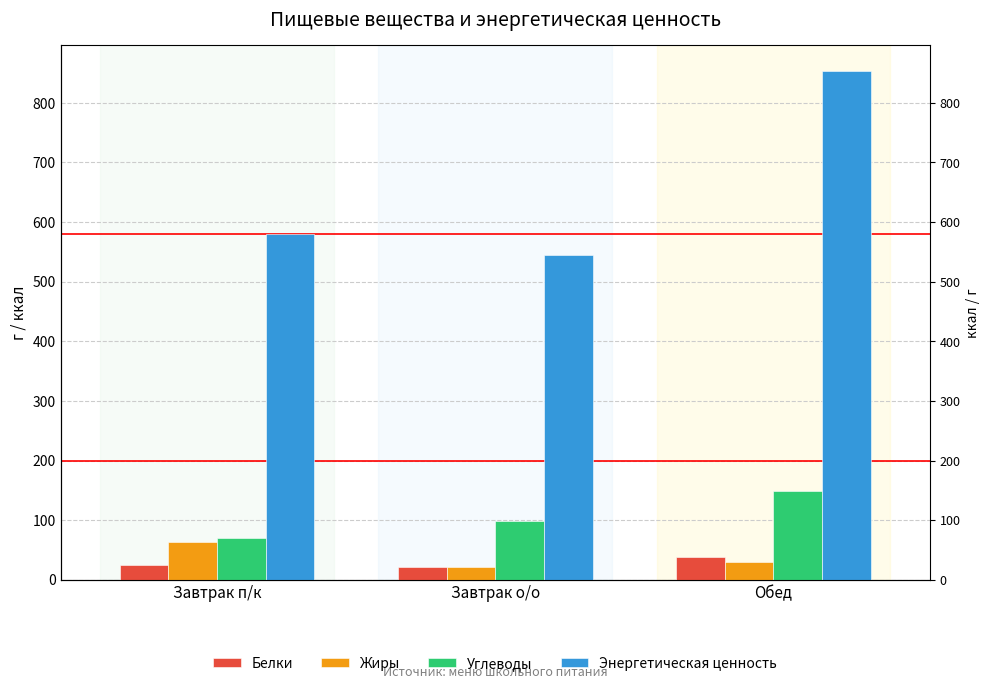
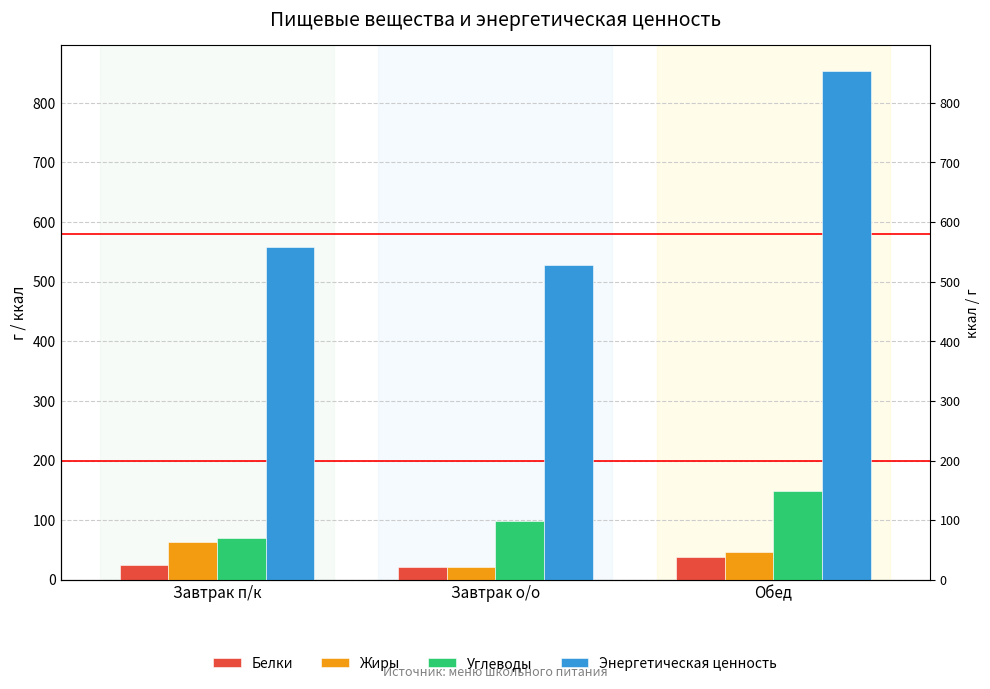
  {
    "Белки": {
      "Завтрак п/к": 20,
      "Завтрак о/о": 20,
      "Обед": 40
    },
    "Жиры": {
      "Завтрак п/к": 60,
      "Завтрак о/о": 20,
-     "Обед": 30
+     "Обед": 50
    },
    "Углеводы": {
      "Завтрак п/к": 70,
      "Завтрак о/о": 100,
      "Обед": 150
    },
    "Энергетическая ценность": {
-     "Завтрак п/к": 580,
-     "Завтрак о/о": 540,
+     "Завтрак п/к": 560,
+     "Завтрак о/о": 530,
      "Обед": 850
    }
  }
